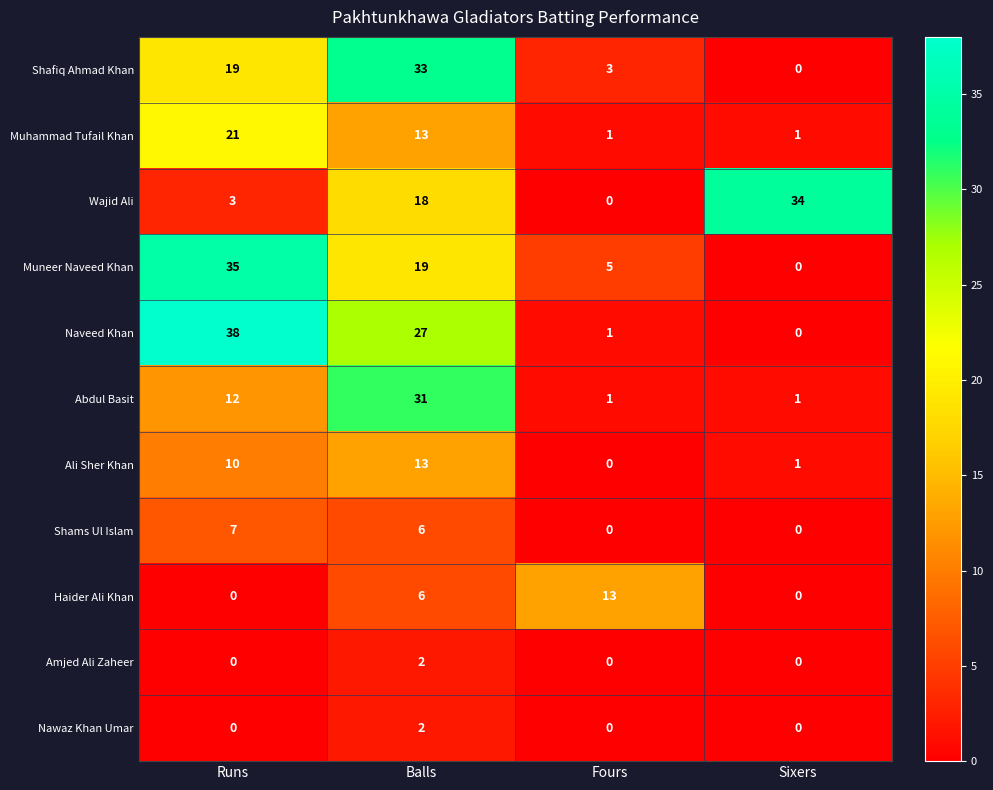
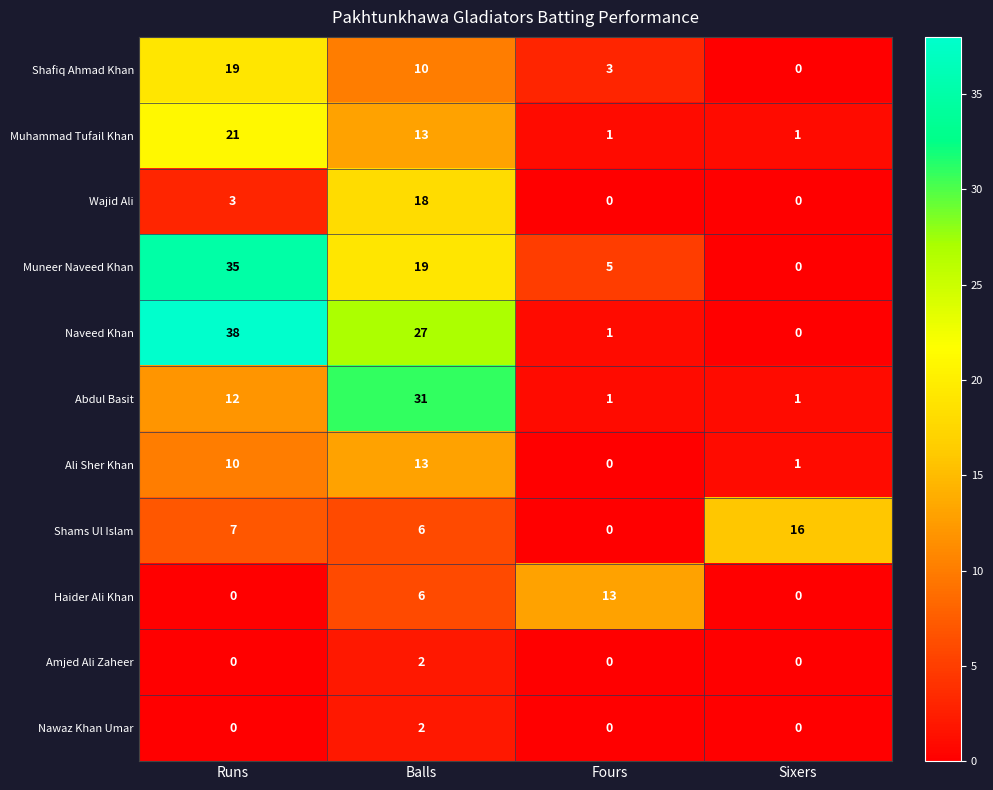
  {
    "Shafiq Ahmad Khan": {
      "Runs": 19,
-     "Balls": 33,
+     "Balls": 10,
      "Fours": 3,
      "Sixers": 0
    },
    "Muhammad Tufail Khan": {
      "Runs": 21,
      "Balls": 13,
      "Fours": 1,
      "Sixers": 1
    },
    "Wajid Ali": {
      "Runs": 3,
      "Balls": 18,
      "Fours": 0,
-     "Sixers": 34
+     "Sixers": 0
    },
    "Muneer Naveed Khan": {
      "Runs": 35,
      "Balls": 19,
      "Fours": 5,
      "Sixers": 0
    },
    "Naveed Khan": {
      "Runs": 38,
      "Balls": 27,
      "Fours": 1,
      "Sixers": 0
    },
    "Abdul Basit": {
      "Runs": 12,
      "Balls": 31,
      "Fours": 1,
      "Sixers": 1
    },
    "Ali Sher Khan": {
      "Runs": 10,
      "Balls": 13,
      "Fours": 0,
      "Sixers": 1
    },
    "Shams Ul Islam": {
      "Runs": 7,
      "Balls": 6,
      "Fours": 0,
-     "Sixers": 0
+     "Sixers": 16
    },
    "Haider Ali Khan": {
      "Runs": 0,
      "Balls": 6,
      "Fours": 13,
      "Sixers": 0
    },
    "Amjed Ali Zaheer": {
      "Runs": 0,
      "Balls": 2,
      "Fours": 0,
      "Sixers": 0
    },
    "Nawaz Khan Umar": {
      "Runs": 0,
      "Balls": 2,
      "Fours": 0,
      "Sixers": 0
    }
  }
